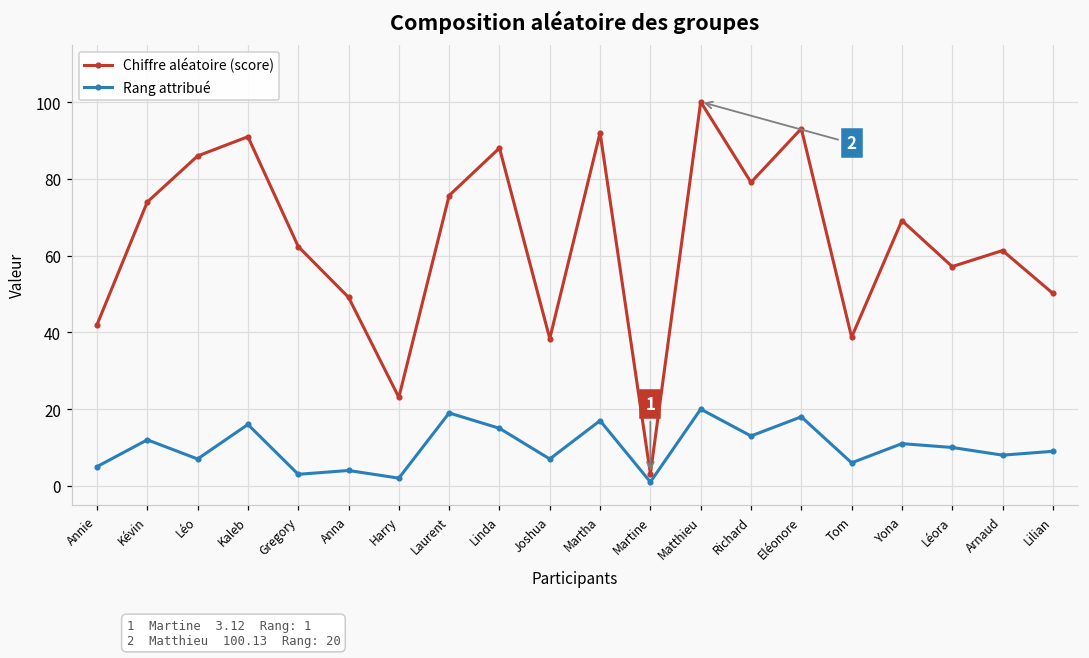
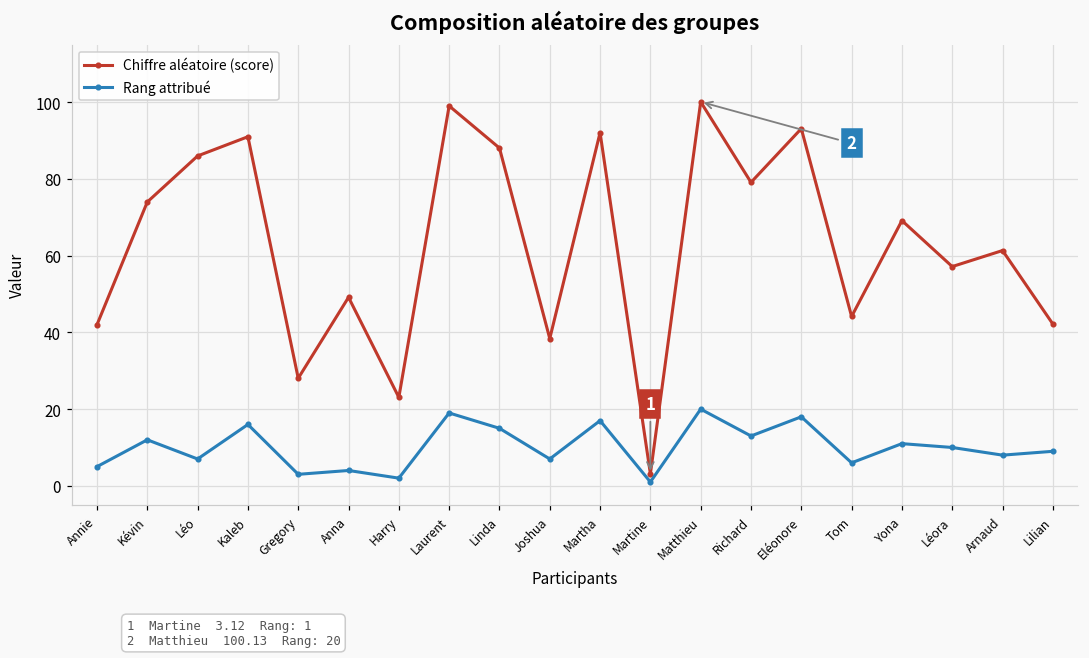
  {
    "Chiffre aléatoire (score)": {
      "Annie": 42,
      "Kévin": 74,
      "Léo": 86,
      "Kaleb": 91,
-     "Gregory": 62,
+     "Gregory": 28,
      "Anna": 49,
      "Harry": 23,
-     "Laurent": 76,
+     "Laurent": 99,
      "Linda": 88,
      "Joshua": 38,
      "Martha": 92,
      "Matthieu": 100,
      "Richard": 79,
      "Eléonore": 93,
-     "Tom": 39,
+     "Tom": 44,
      "Yona": 69,
      "Léora": 57,
      "Arnaud": 61,
-     "Lilian": 50
+     "Lilian": 42
    },
    "Rang attribué": {
      "Annie": 5,
      "Kévin": 12,
      "Léo": 7,
      "Kaleb": 16,
      "Gregory": 3,
      "Anna": 4,
      "Harry": 2,
      "Laurent": 19,
      "Linda": 15,
      "Joshua": 7,
      "Martha": 17,
      "Martine": 1,
      "Matthieu": 20,
      "Richard": 13,
      "Eléonore": 18,
      "Tom": 6,
      "Yona": 11,
      "Léora": 10,
      "Arnaud": 8,
      "Lilian": 9
    }
  }
